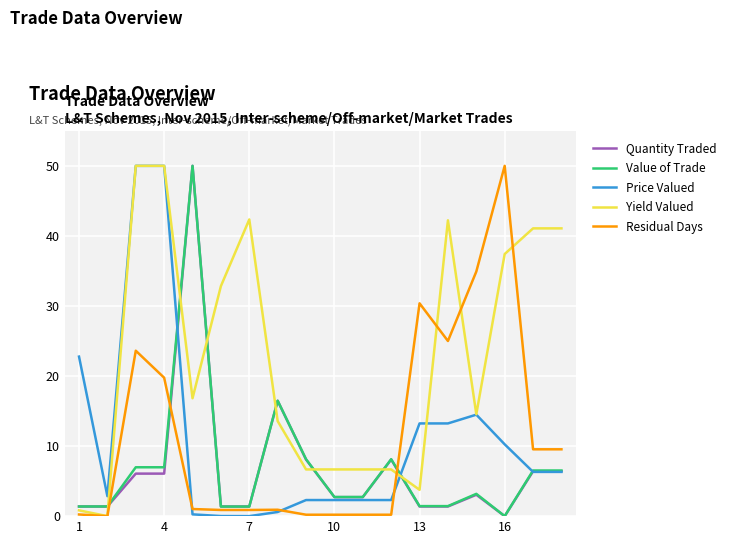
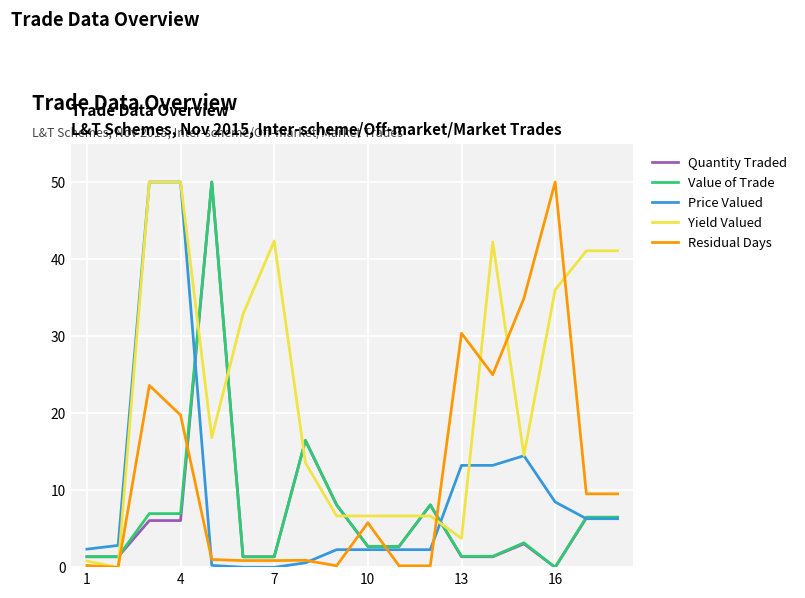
  {
    "Quantity Traded": {
      "4": 6
    },
    "Value of Trade": {
      "4": 7
    },
    "Price Valued": {
-     "1": 23,
+     "1": 2,
      "7": 0,
      "10": 2,
      "13": 13,
-     "16": 10
+     "16": 8
    },
    "Yield Valued": {
      "1": 1,
      "7": 42,
      "10": 7,
      "13": 4,
-     "16": 37
+     "16": 36
    },
    "Residual Days": {
      "1": 0,
      "4": 20,
      "7": 1,
-     "10": 0,
+     "10": 6,
      "13": 30,
      "16": 50
    }
  }
